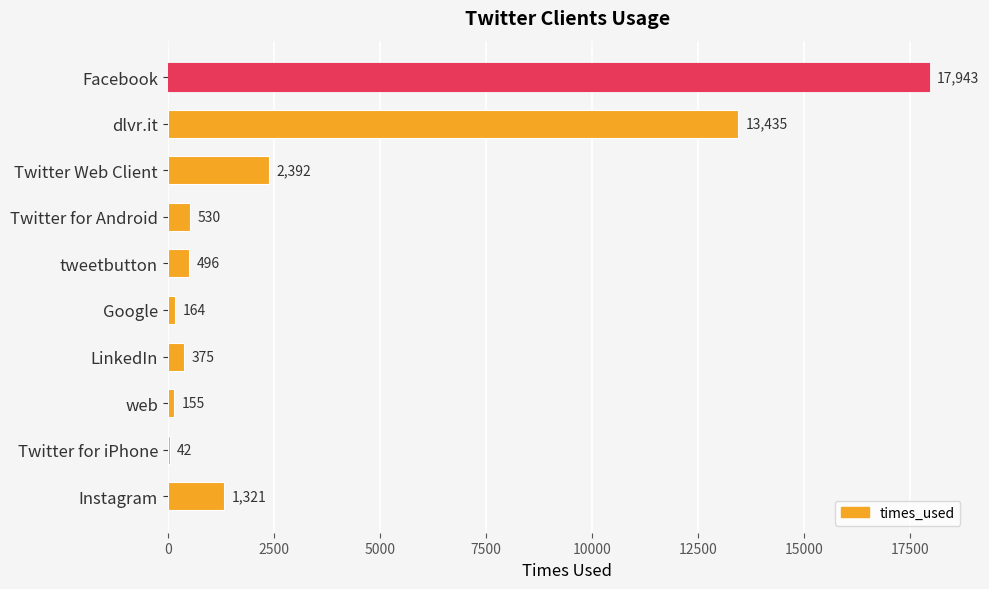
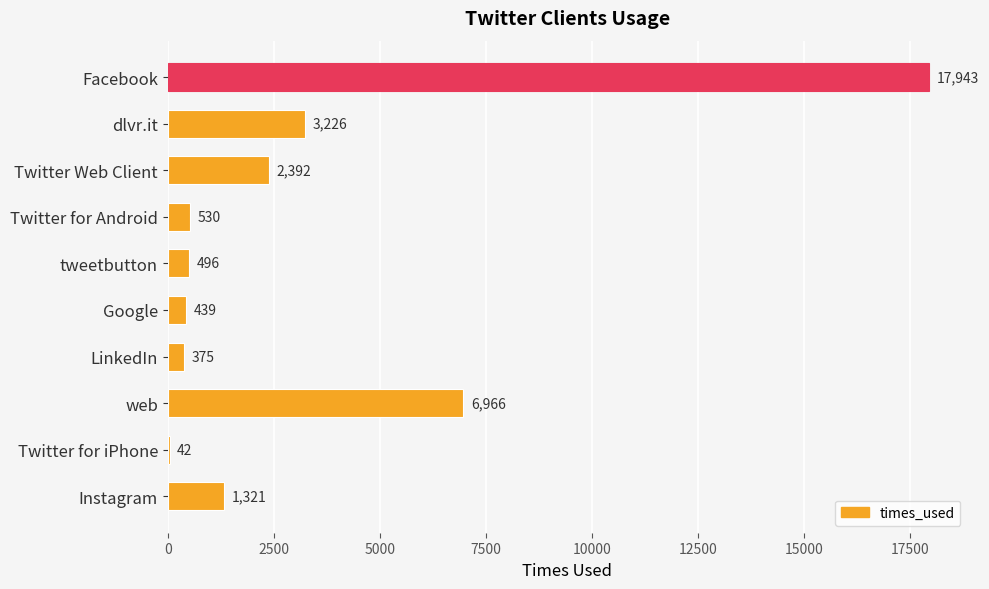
  {
    "Facebook": "17,943",
-   "dlvr.it": "13,435",
+   "dlvr.it": "3,226",
    "Twitter Web Client": "2,392",
    "Twitter for Android": "530",
    "tweetbutton": "496",
-   "Google": "164",
+   "Google": "439",
    "LinkedIn": "375",
-   "web": "155",
+   "web": "6,966",
    "Twitter for iPhone": "42",
    "Instagram": "1,321"
  }
